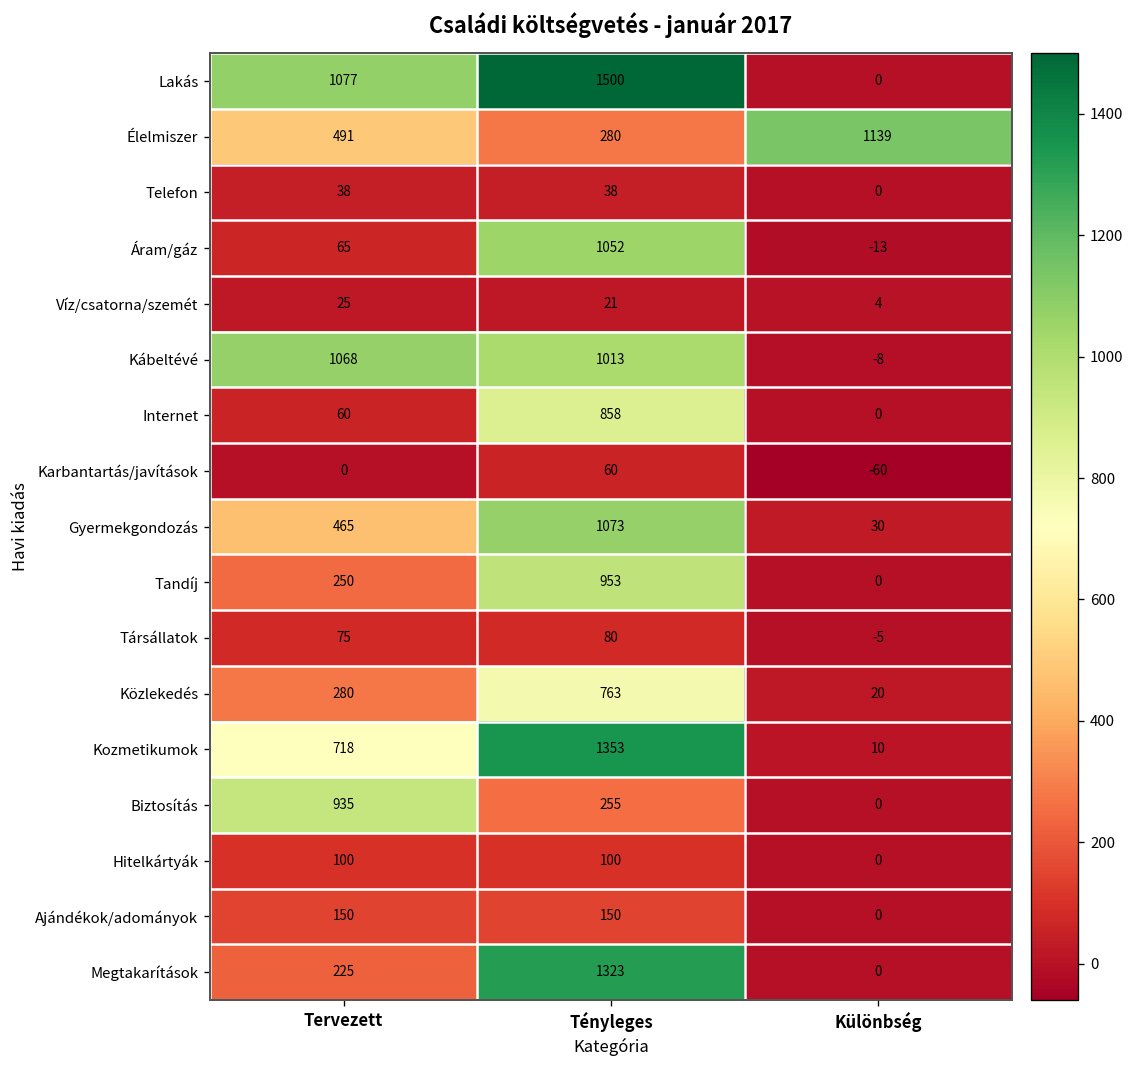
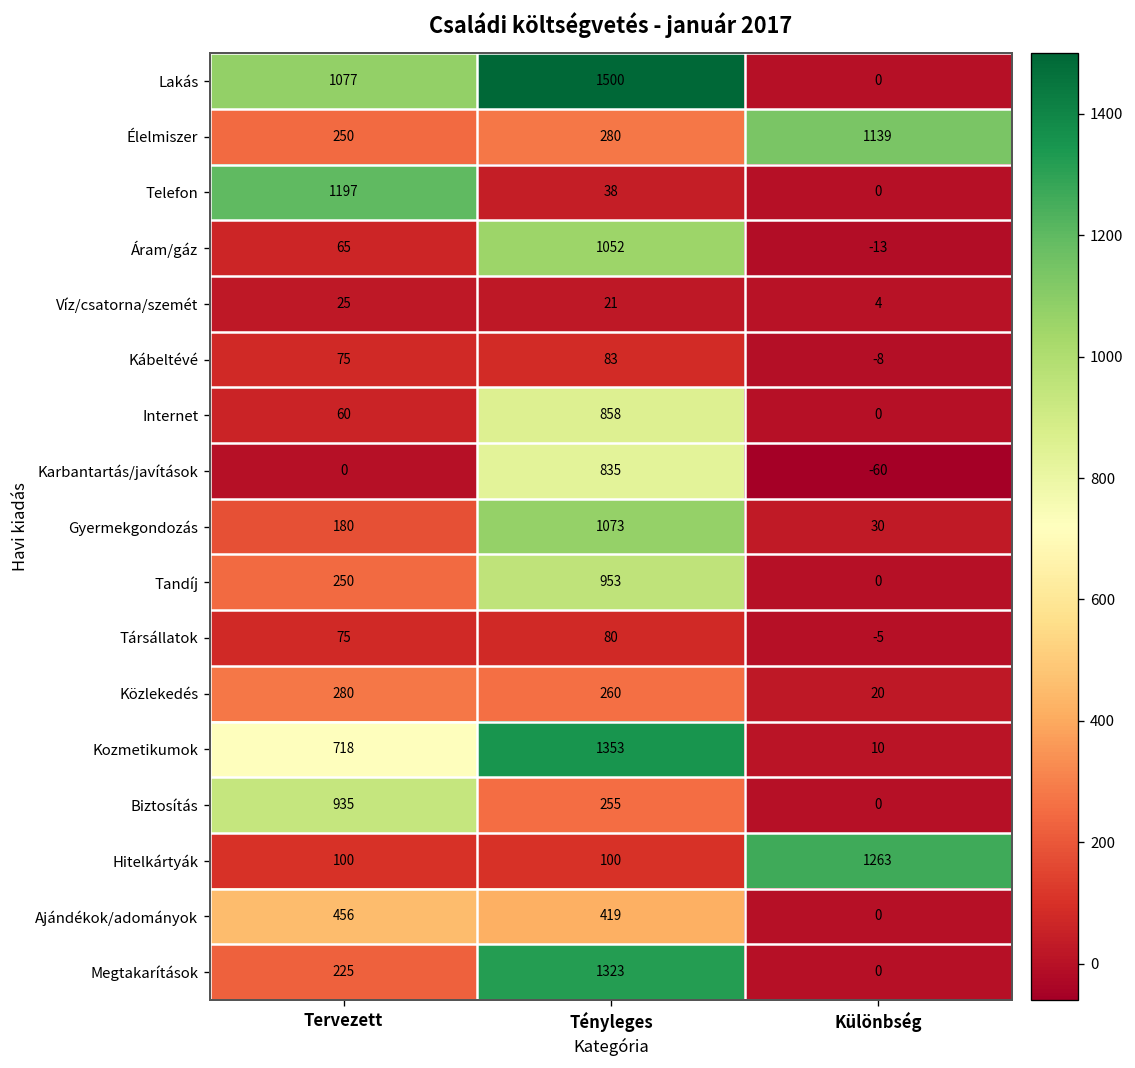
  {
    "Lakás": {
      "Tervezett": 1077,
      "Tényleges": 1500,
      "Különbség": 0
    },
    "Élelmiszer": {
-     "Tervezett": 491,
+     "Tervezett": 250,
      "Tényleges": 280,
      "Különbség": 1139
    },
    "Telefon": {
-     "Tervezett": 38,
+     "Tervezett": 1197,
      "Tényleges": 38,
      "Különbség": 0
    },
    "Áram/gáz": {
      "Tervezett": 65,
      "Tényleges": 1052,
      "Különbség": -13
    },
    "Víz/csatorna/szemét": {
      "Tervezett": 25,
      "Tényleges": 21,
      "Különbség": 4
    },
    "Kábeltévé": {
-     "Tervezett": 1068,
-     "Tényleges": 1013,
+     "Tervezett": 75,
+     "Tényleges": 83,
      "Különbség": -8
    },
    "Internet": {
      "Tervezett": 60,
      "Tényleges": 858,
      "Különbség": 0
    },
    "Karbantartás/javítások": {
      "Tervezett": 0,
-     "Tényleges": 60,
+     "Tényleges": 835,
      "Különbség": -60
    },
    "Gyermekgondozás": {
-     "Tervezett": 465,
+     "Tervezett": 180,
      "Tényleges": 1073,
      "Különbség": 30
    },
    "Tandíj": {
      "Tervezett": 250,
      "Tényleges": 953,
      "Különbség": 0
    },
    "Társállatok": {
      "Tervezett": 75,
      "Tényleges": 80,
      "Különbség": -5
    },
    "Közlekedés": {
      "Tervezett": 280,
-     "Tényleges": 763,
+     "Tényleges": 260,
      "Különbség": 20
    },
    "Kozmetikumok": {
      "Tervezett": 718,
      "Tényleges": 1353,
      "Különbség": 10
    },
    "Biztosítás": {
      "Tervezett": 935,
      "Tényleges": 255,
      "Különbség": 0
    },
    "Hitelkártyák": {
      "Tervezett": 100,
      "Tényleges": 100,
-     "Különbség": 0
+     "Különbség": 1263
    },
    "Ajándékok/adományok": {
-     "Tervezett": 150,
-     "Tényleges": 150,
+     "Tervezett": 456,
+     "Tényleges": 419,
      "Különbség": 0
    },
    "Megtakarítások": {
      "Tervezett": 225,
      "Tényleges": 1323,
      "Különbség": 0
    }
  }
